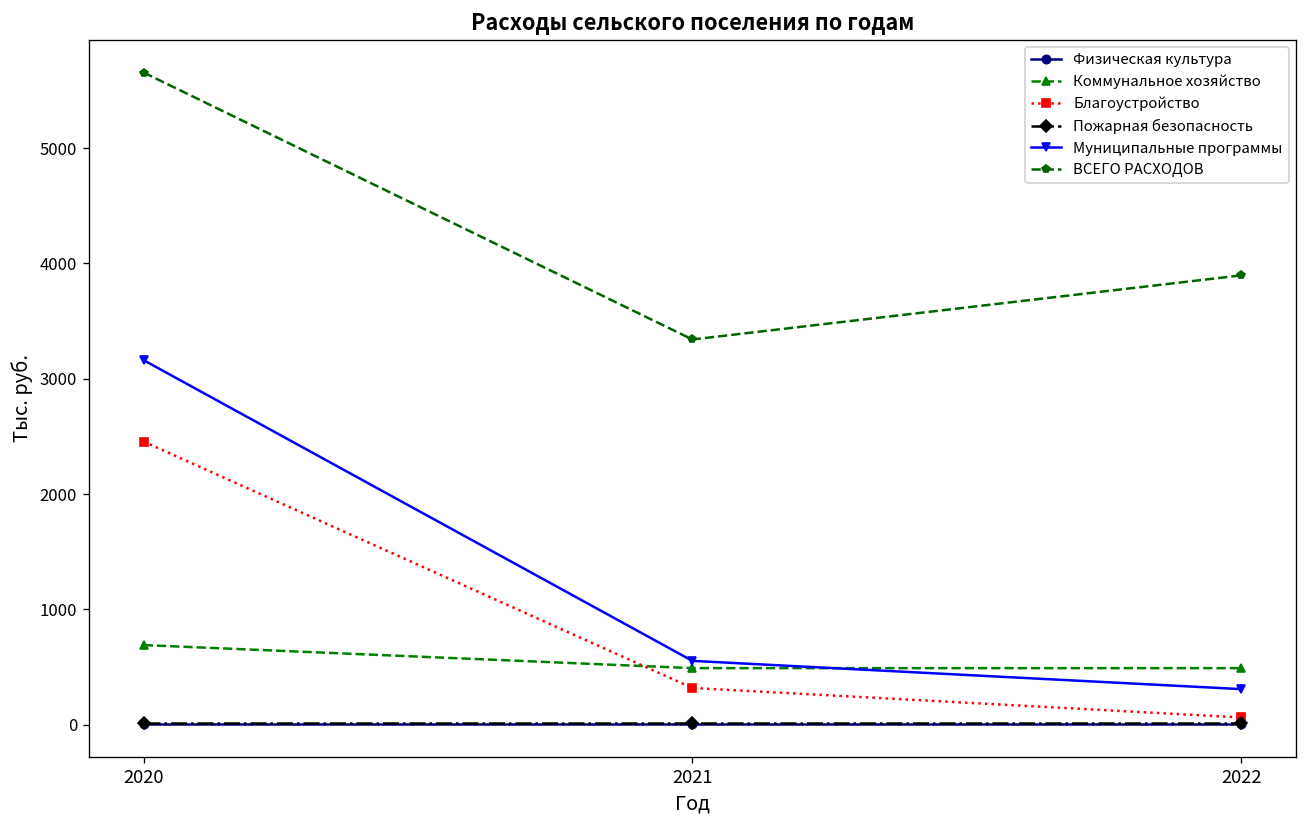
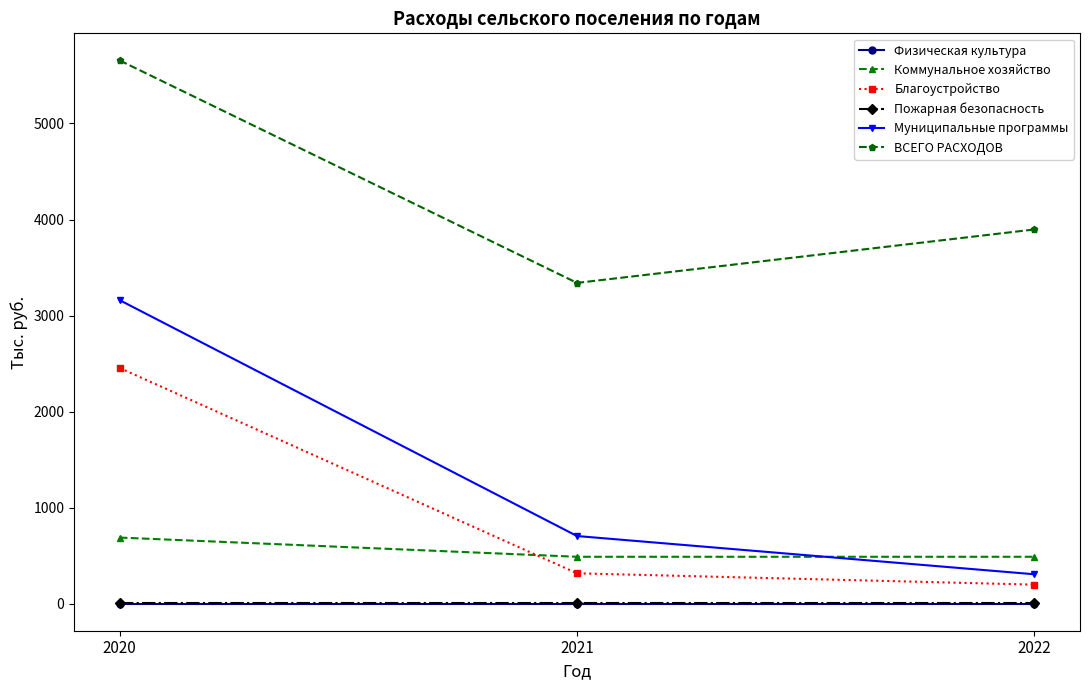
  {
    "Благоустройство": {
      "2020": 2500,
      "2021": 300,
-     "2022": 100
+     "2022": 200
    },
    "Муниципальные программы": {
      "2020": 3200,
-     "2021": 600,
+     "2021": 700,
      "2022": 300
    }
  }
